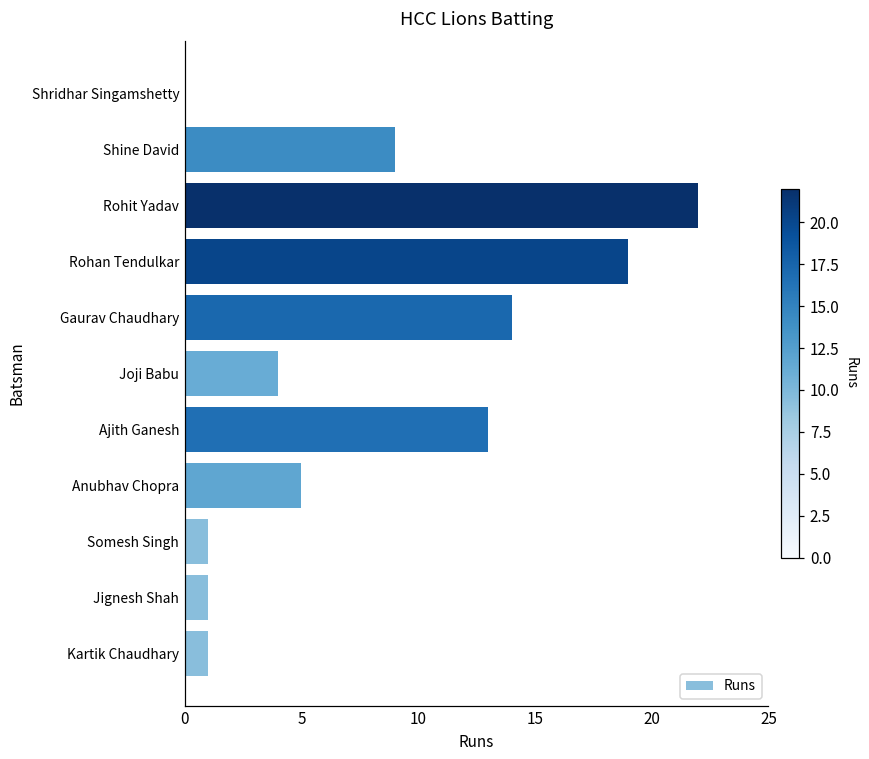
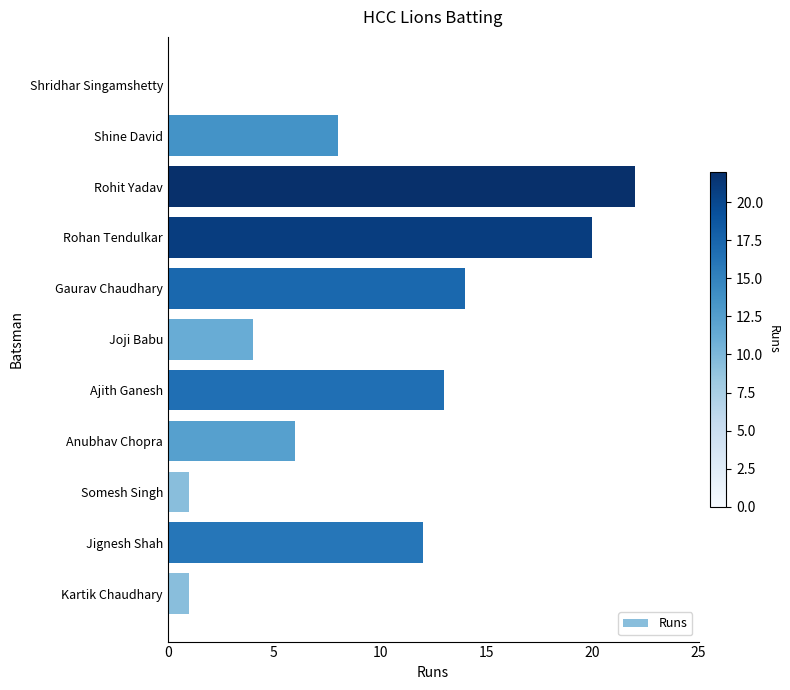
  {
    "Shridhar Singamshetty": 0,
-   "Shine David": 9,
+   "Shine David": 8,
    "Rohit Yadav": 22,
-   "Rohan Tendulkar": 19,
+   "Rohan Tendulkar": 20,
    "Gaurav Chaudhary": 14,
    "Joji Babu": 4,
    "Ajith Ganesh": 13,
-   "Anubhav Chopra": 5,
+   "Anubhav Chopra": 6,
    "Somesh Singh": 1,
-   "Jignesh Shah": 1,
+   "Jignesh Shah": 12,
    "Kartik Chaudhary": 1
  }
